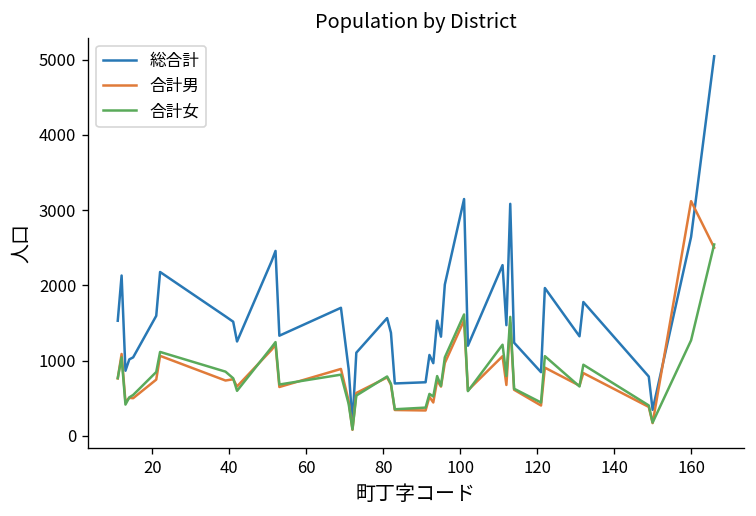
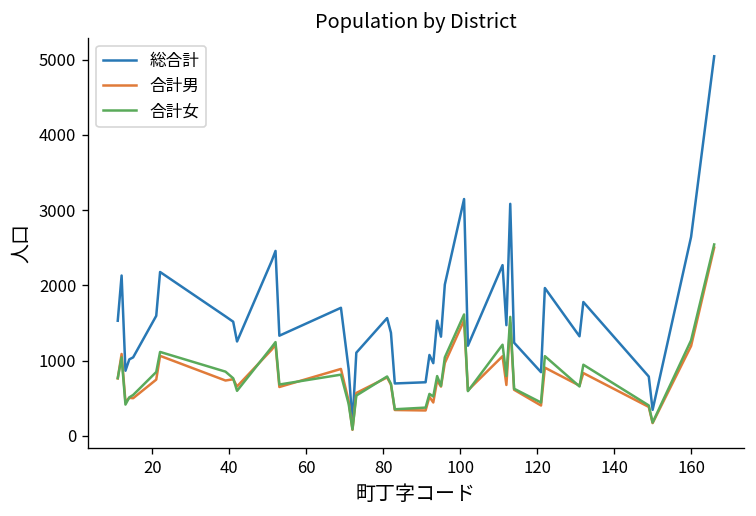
  {
    "総合計": {
      "160": 2600
    },
    "合計男": {
-     "160": 3100
+     "160": 1200
    },
    "合計女": {
      "160": 1300
    }
  }
